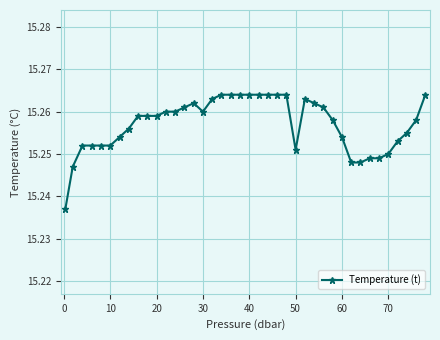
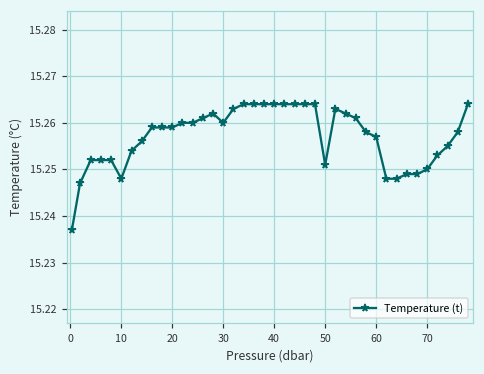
  {
-   "10": 15.252,
+   "10": 15.248,
    "20": 15.259,
    "30": 15.260,
    "40": 15.264,
    "50": 15.251,
-   "60": 15.254,
+   "60": 15.257,
    "70": 15.250
  }
